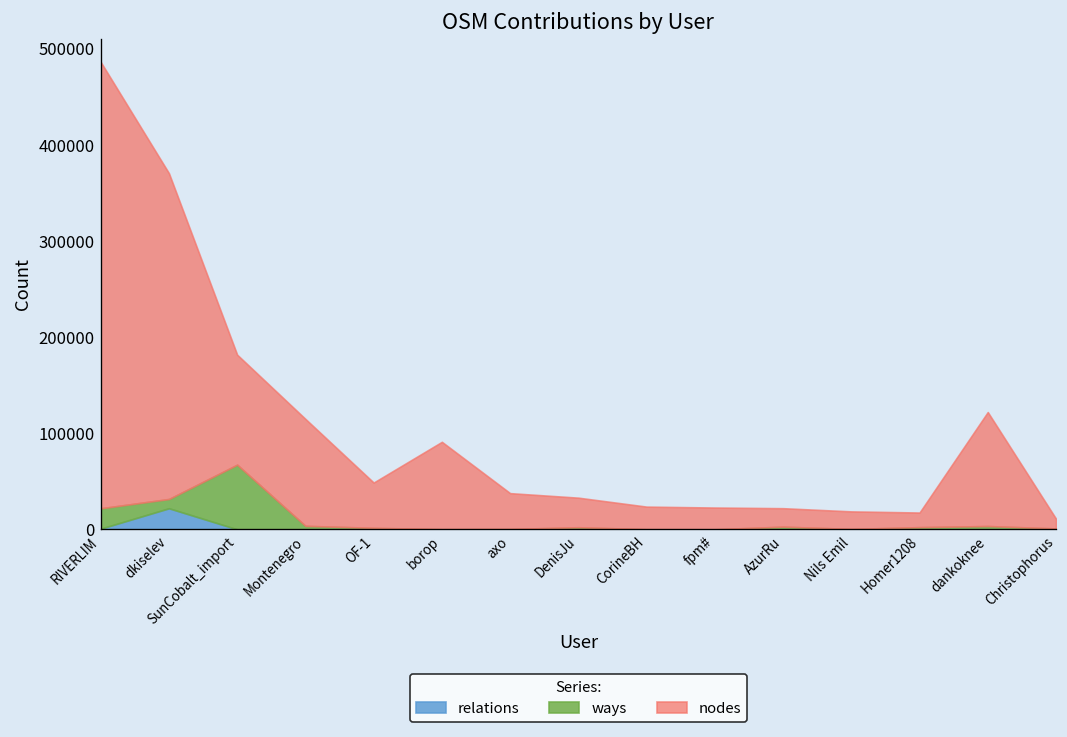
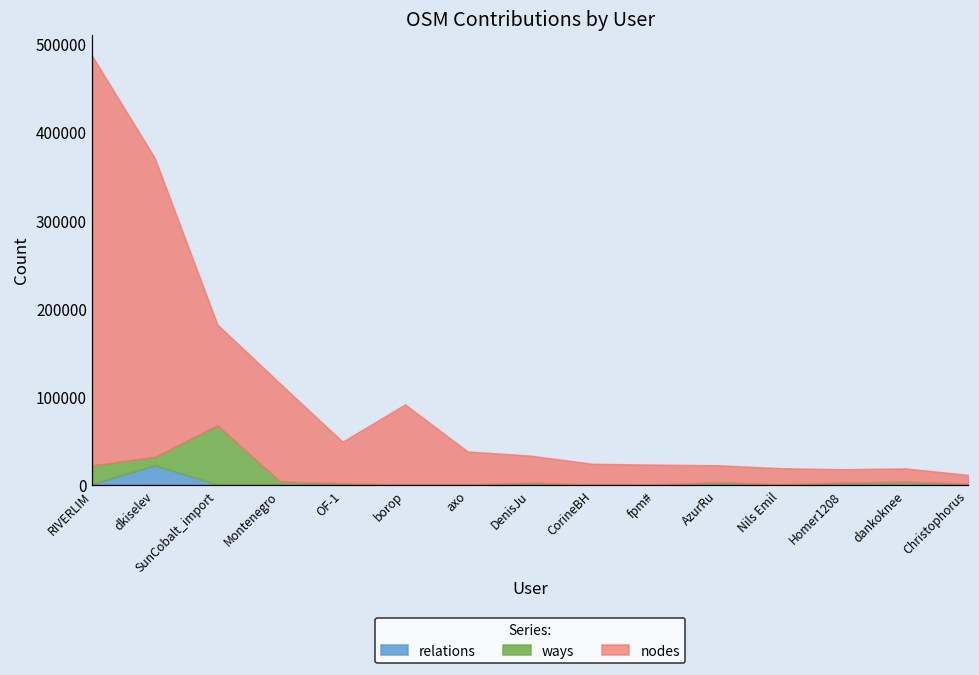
  {
    "relations": {
      "dkiselev": 20000
    },
    "ways": {
      "RIVERLIM": 20000,
      "dkiselev": 10000,
      "SunCobalt_import": 70000,
      "Montenegro": 0,
      "dankoknee": 0
    },
    "nodes": {
      "RIVERLIM": 460000,
      "dkiselev": 340000,
      "SunCobalt_import": 110000,
      "Montenegro": 110000,
      "OF-1": 50000,
      "borop": 90000,
      "axo": 40000,
      "DenisJu": 30000,
      "CorineBH": 20000,
      "fpm#": 20000,
      "AzurRu": 20000,
      "Nils Emil": 20000,
      "Homer1208": 20000,
-     "dankoknee": 120000,
+     "dankoknee": 10000,
      "Christophorus": 10000
    }
  }
